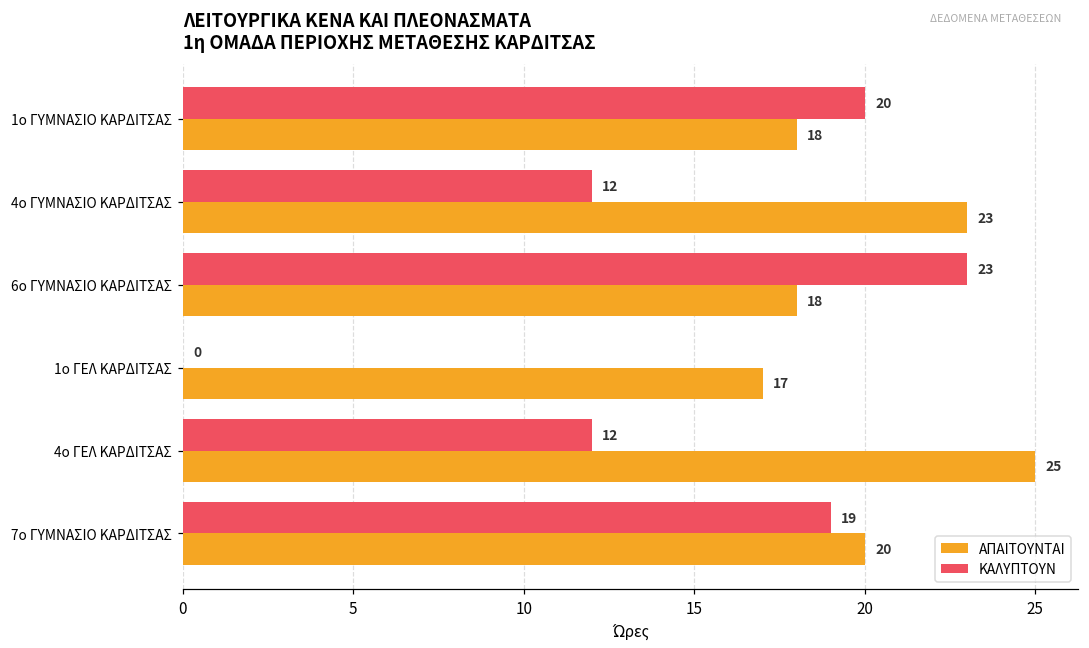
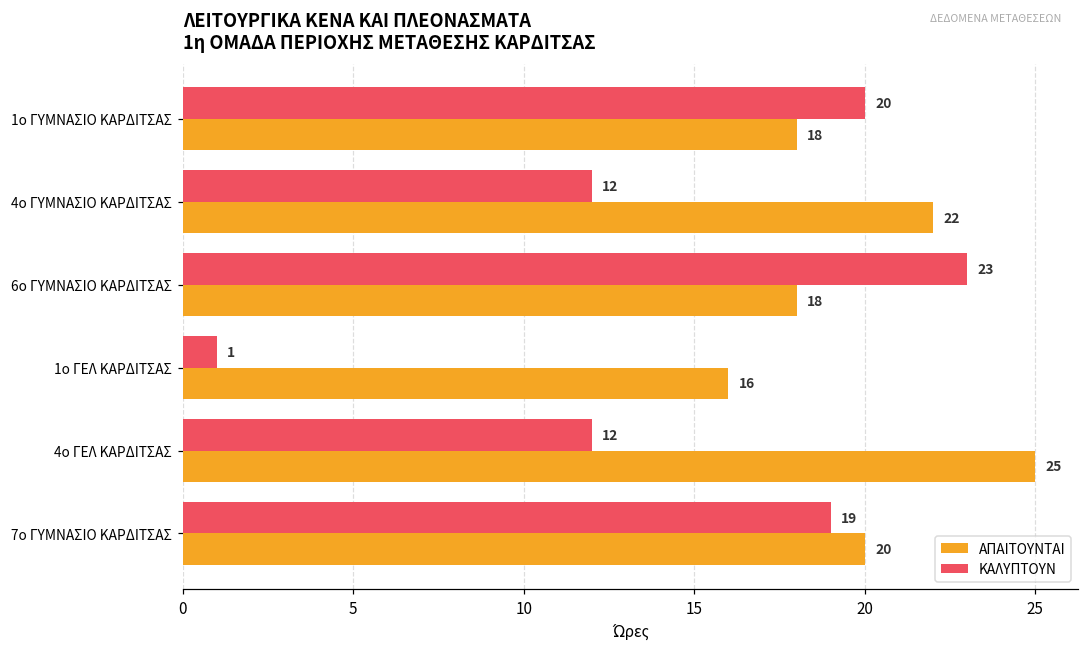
  {
    "ΑΠΑΙΤΟΥΝΤΑΙ": {
      "1ο ΓΥΜΝΑΣΙΟ ΚΑΡΔΙΤΣΑΣ": 18,
-     "4ο ΓΥΜΝΑΣΙΟ ΚΑΡΔΙΤΣΑΣ": 23,
+     "4ο ΓΥΜΝΑΣΙΟ ΚΑΡΔΙΤΣΑΣ": 22,
      "6ο ΓΥΜΝΑΣΙΟ ΚΑΡΔΙΤΣΑΣ": 18,
-     "1ο ΓΕΛ ΚΑΡΔΙΤΣΑΣ": 17,
+     "1ο ΓΕΛ ΚΑΡΔΙΤΣΑΣ": 16,
      "4ο ΓΕΛ ΚΑΡΔΙΤΣΑΣ": 25,
      "7ο ΓΥΜΝΑΣΙΟ ΚΑΡΔΙΤΣΑΣ": 20
    },
    "ΚΑΛΥΠΤΟΥΝ": {
      "1ο ΓΥΜΝΑΣΙΟ ΚΑΡΔΙΤΣΑΣ": 20,
      "4ο ΓΥΜΝΑΣΙΟ ΚΑΡΔΙΤΣΑΣ": 12,
      "6ο ΓΥΜΝΑΣΙΟ ΚΑΡΔΙΤΣΑΣ": 23,
-     "1ο ΓΕΛ ΚΑΡΔΙΤΣΑΣ": 0,
+     "1ο ΓΕΛ ΚΑΡΔΙΤΣΑΣ": 1,
      "4ο ΓΕΛ ΚΑΡΔΙΤΣΑΣ": 12,
      "7ο ΓΥΜΝΑΣΙΟ ΚΑΡΔΙΤΣΑΣ": 19
    }
  }
